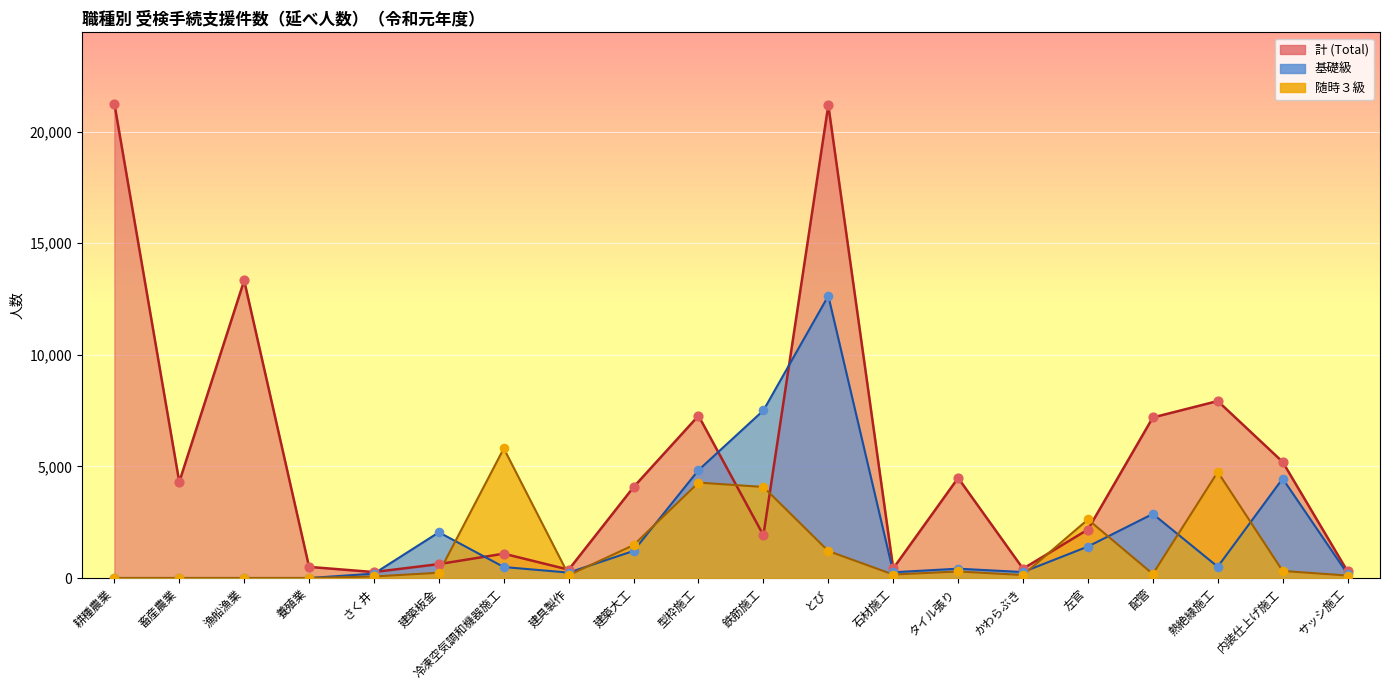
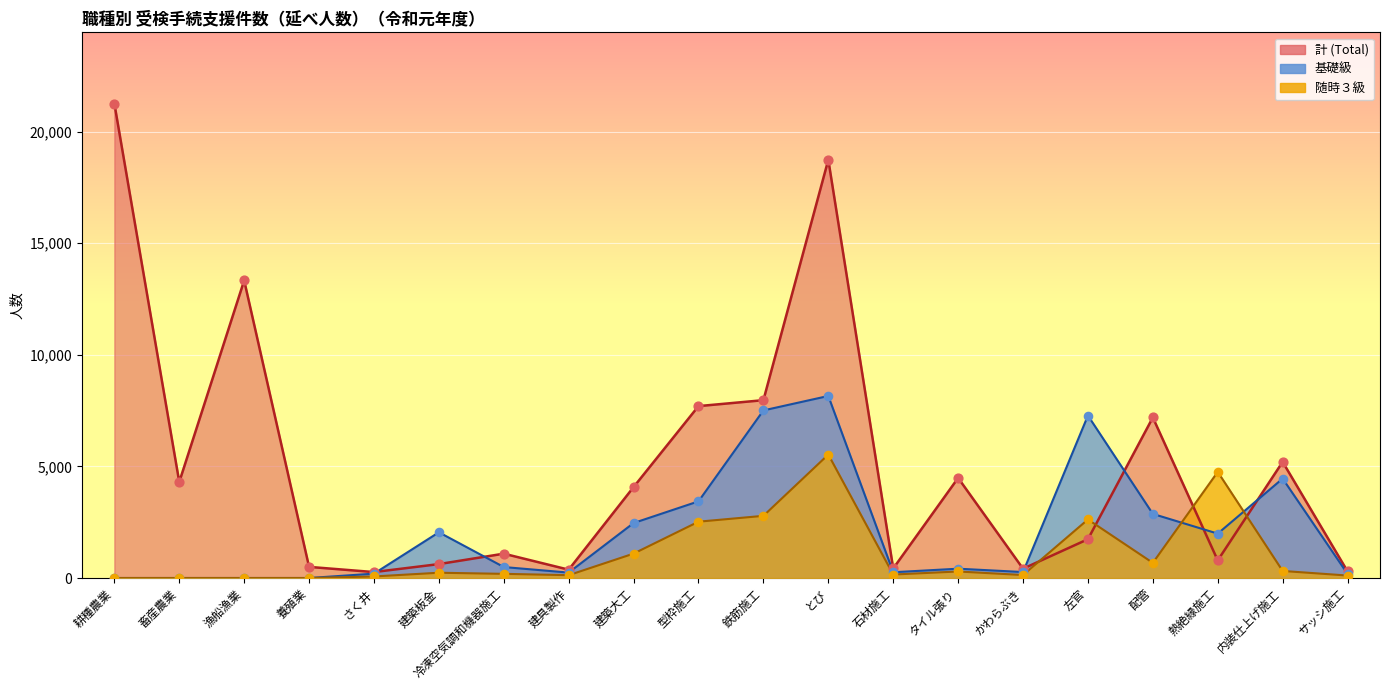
  {
    "計 (Total)": {
      "耕種農業": "21,300",
      "畜産農業": "4,300",
      "漁船漁業": "13,300",
      "養殖業": "500",
      "建築板金": "600",
      "冷凍空気調和機器施工": "1,100",
      "建具製作": "400",
      "建築大工": "4,100",
-     "型枠施工": "7,300",
-     "鉄筋施工": "1,900",
-     "とび": "21,200",
+     "型枠施工": "7,700",
+     "鉄筋施工": "8,000",
+     "とび": "18,700",
      "石材施工": "400",
      "タイル張り": "4,500",
      "かわらぶき": "400",
-     "左官": "2,200",
+     "左官": "1,700",
      "配管": "7,200",
-     "熱絶縁施工": "7,900",
+     "熱絶縁施工": "800",
      "内装仕上げ施工": "5,200",
      "サッシ施工": "300"
    },
    "基礎級": {
      "建築板金": "2,000",
      "冷凍空気調和機器施工": "500",
      "建具製作": "200",
-     "建築大工": "1,200",
-     "型枠施工": "4,800",
+     "建築大工": "2,500",
+     "型枠施工": "3,400",
      "鉄筋施工": "7,500",
-     "とび": "12,600",
+     "とび": "8,200",
      "タイル張り": "400",
      "かわらぶき": "300",
-     "左官": "1,400",
+     "左官": "7,300",
      "配管": "2,900",
-     "熱絶縁施工": "500",
+     "熱絶縁施工": "2,000",
      "内装仕上げ施工": "4,500"
    },
    "随時３級": {
      "さく井": "100",
      "建築板金": "200",
-     "冷凍空気調和機器施工": "5,800",
+     "冷凍空気調和機器施工": "200",
      "建具製作": "100",
-     "建築大工": "1,500",
-     "型枠施工": "4,300",
-     "鉄筋施工": "4,100",
-     "とび": "1,200",
+     "建築大工": "1,100",
+     "型枠施工": "2,500",
+     "鉄筋施工": "2,800",
+     "とび": "5,500",
      "タイル張り": "300",
      "かわらぶき": "100",
      "左官": "2,600",
-     "配管": "200",
+     "配管": "700",
      "熱絶縁施工": "4,800",
      "内装仕上げ施工": "300"
    }
  }
